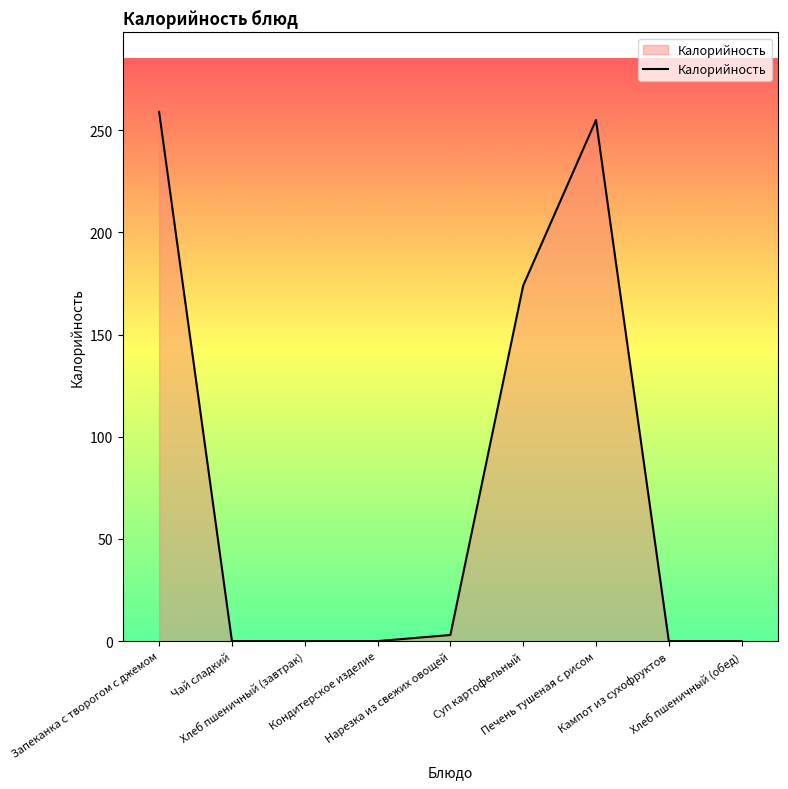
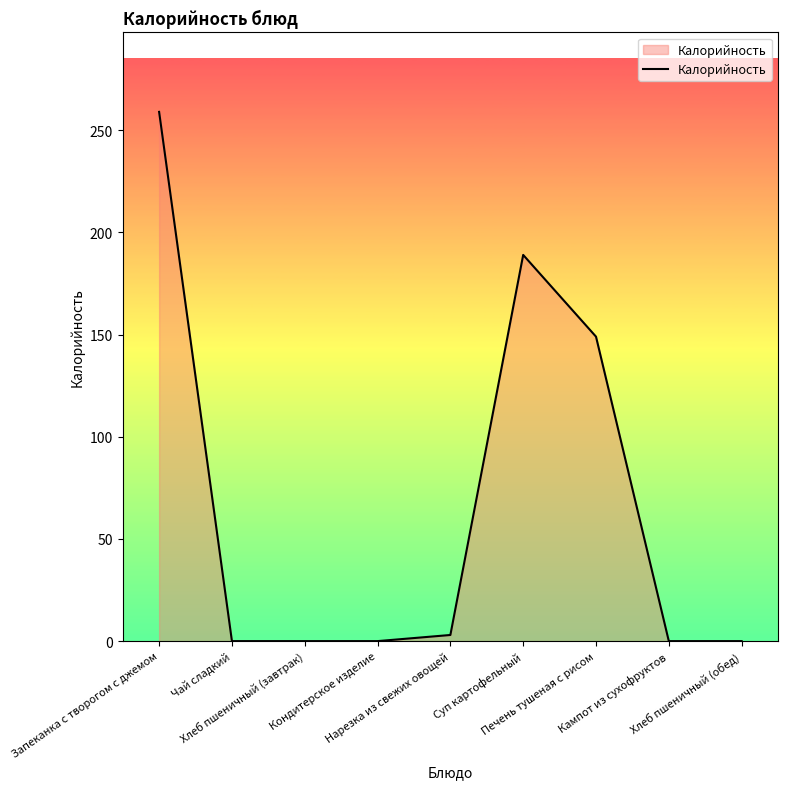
  {
    "Запеканка с творогом с джемом": 259,
    "Чай сладкий": 0,
    "Хлеб пшеничный (завтрак)": 0,
    "Кондитерское изделие": 0,
    "Нарезка из свежих овощей": 3,
-   "Суп картофельный": 174,
-   "Печень тушеная с рисом": 255,
+   "Суп картофельный": 189,
+   "Печень тушеная с рисом": 149,
    "Кампот из сухофруктов": 0,
    "Хлеб пшеничный (обед)": 0
  }
